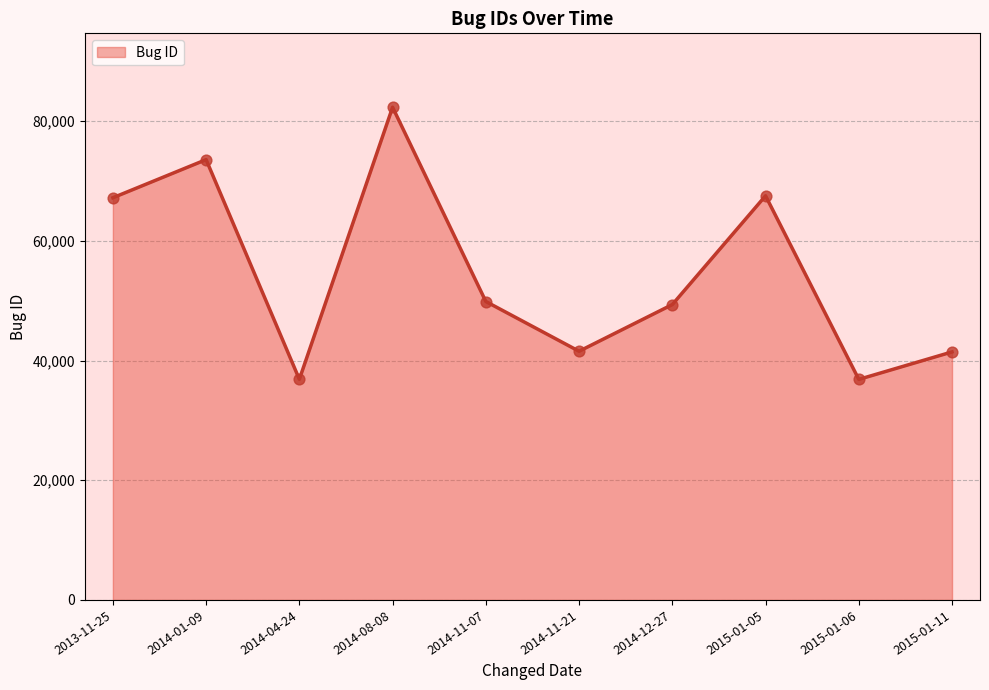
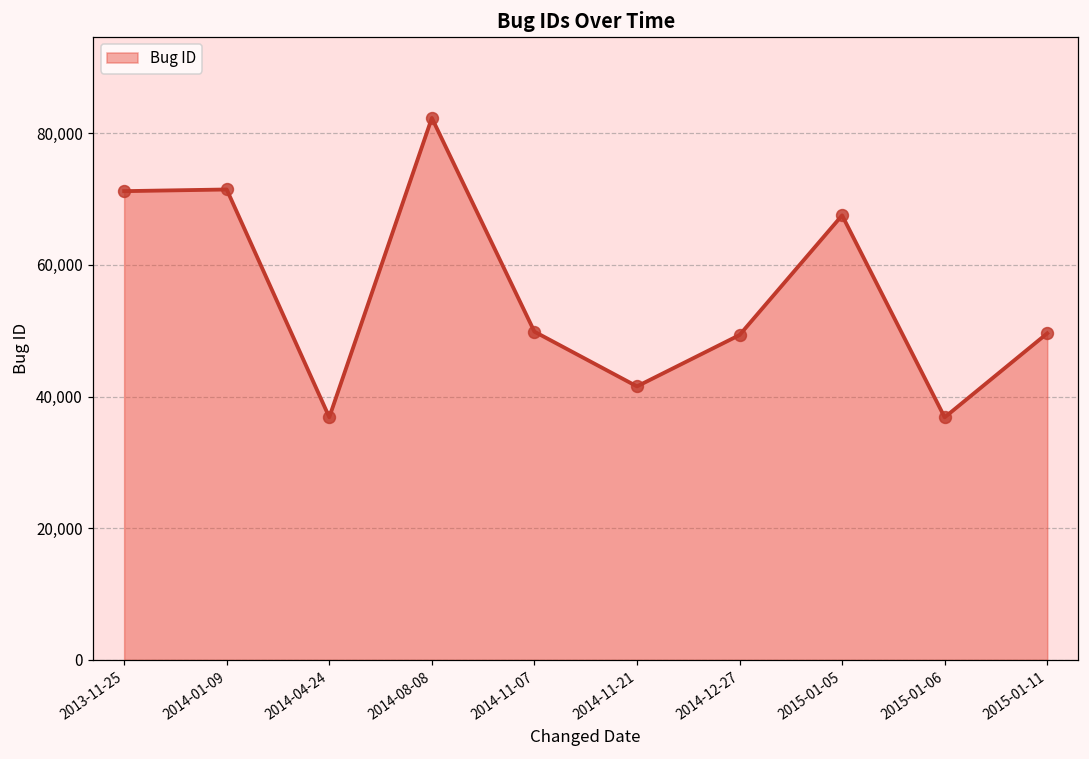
  {
-   "2013-11-25": "67,000",
-   "2014-01-09": "74,000",
+   "2013-11-25": "71,000",
+   "2014-01-09": "71,000",
    "2014-04-24": "37,000",
    "2014-08-08": "82,000",
    "2014-11-07": "50,000",
    "2014-11-21": "42,000",
    "2014-12-27": "49,000",
    "2015-01-05": "68,000",
    "2015-01-06": "37,000",
-   "2015-01-11": "41,000"
+   "2015-01-11": "50,000"
  }
